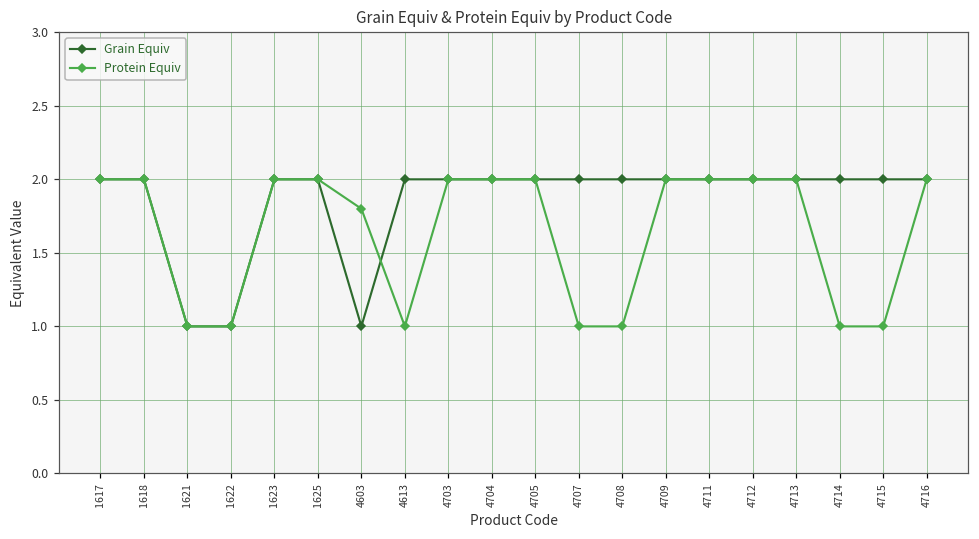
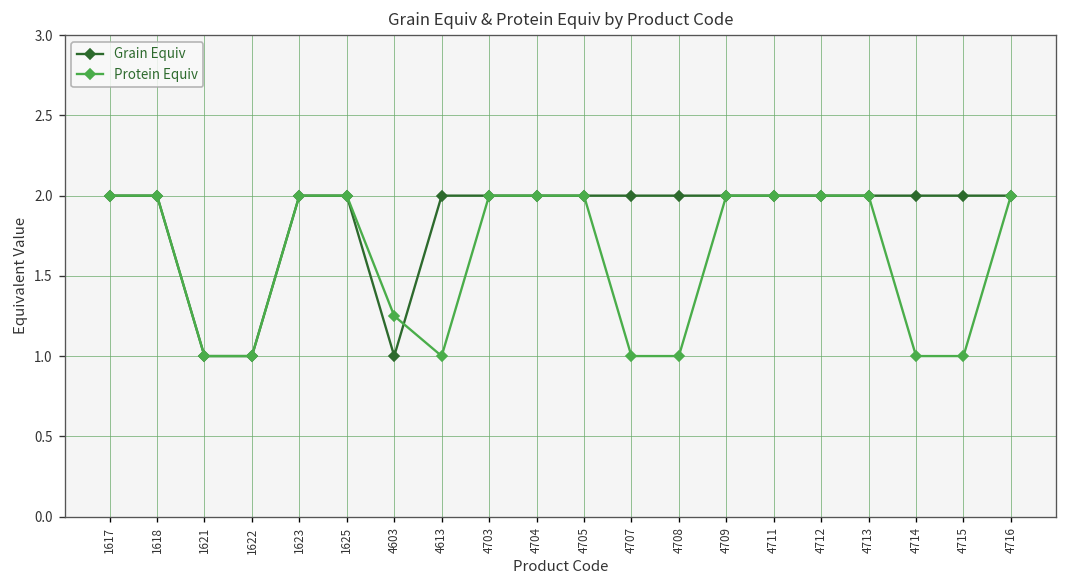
  {
    "Grain Equiv": {
      "4603": 1.00,
      "4613": 2.00,
      "4707": 2.00,
      "4708": 2.00,
      "4714": 2.00,
      "4715": 2.00
    },
    "Protein Equiv": {
-     "4603": 1.80,
+     "4603": 1.25,
      "4613": 1.00,
      "4707": 1.00,
      "4708": 1.00,
      "4714": 1.00,
      "4715": 1.00
    }
  }
